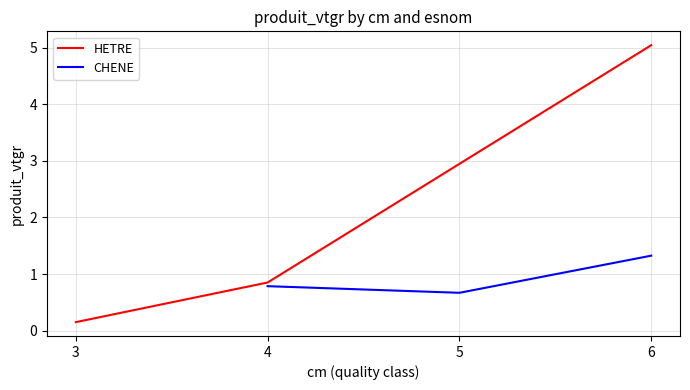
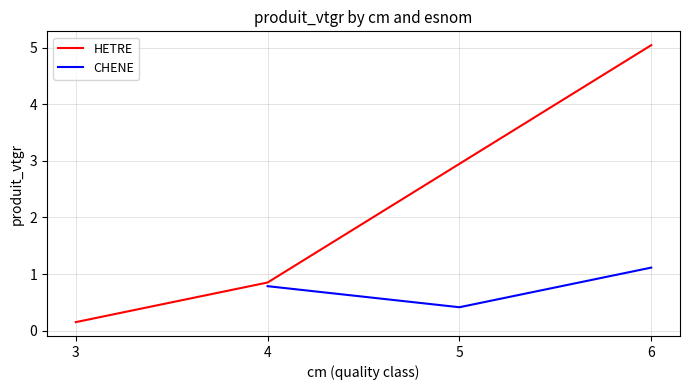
  {
    "HETRE": {
      "3": 0.2,
      "4": 0.9,
      "6": 5.0
    },
    "CHENE": {
      "4": 0.8,
-     "5": 0.7,
-     "6": 1.3
+     "5": 0.4,
+     "6": 1.1
    }
  }
